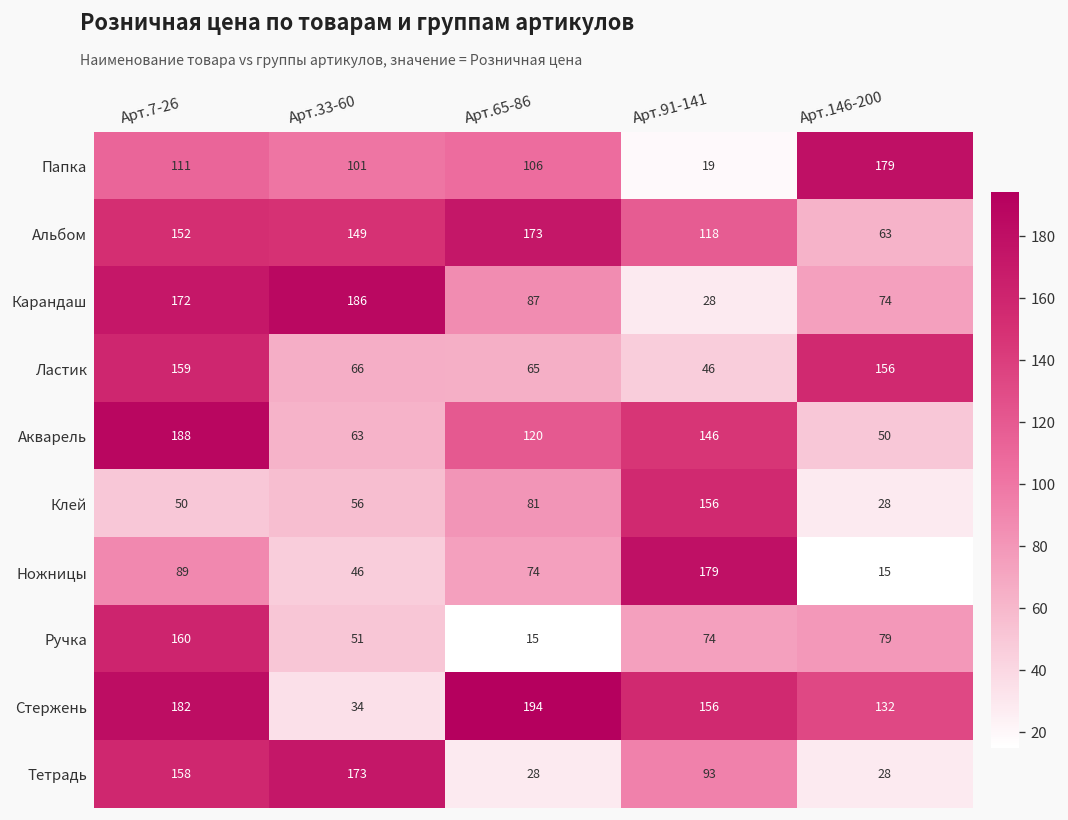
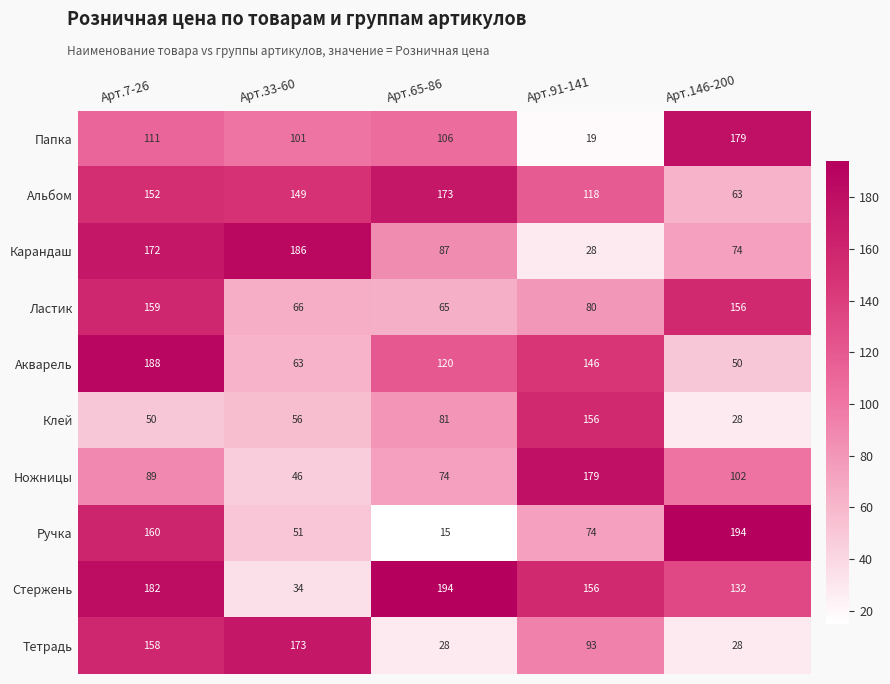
  {
    "Папка": {
      "Арт.7-26": 111,
      "Арт.33-60": 101,
      "Арт.65-86": 106,
      "Арт.91-141": 19,
      "Арт.146-200": 179
    },
    "Альбом": {
      "Арт.7-26": 152,
      "Арт.33-60": 149,
      "Арт.65-86": 173,
      "Арт.91-141": 118,
      "Арт.146-200": 63
    },
    "Карандаш": {
      "Арт.7-26": 172,
      "Арт.33-60": 186,
      "Арт.65-86": 87,
      "Арт.91-141": 28,
      "Арт.146-200": 74
    },
    "Ластик": {
      "Арт.7-26": 159,
      "Арт.33-60": 66,
      "Арт.65-86": 65,
-     "Арт.91-141": 46,
+     "Арт.91-141": 80,
      "Арт.146-200": 156
    },
    "Акварель": {
      "Арт.7-26": 188,
      "Арт.33-60": 63,
      "Арт.65-86": 120,
      "Арт.91-141": 146,
      "Арт.146-200": 50
    },
    "Клей": {
      "Арт.7-26": 50,
      "Арт.33-60": 56,
      "Арт.65-86": 81,
      "Арт.91-141": 156,
      "Арт.146-200": 28
    },
    "Ножницы": {
      "Арт.7-26": 89,
      "Арт.33-60": 46,
      "Арт.65-86": 74,
      "Арт.91-141": 179,
-     "Арт.146-200": 15
+     "Арт.146-200": 102
    },
    "Ручка": {
      "Арт.7-26": 160,
      "Арт.33-60": 51,
      "Арт.65-86": 15,
      "Арт.91-141": 74,
-     "Арт.146-200": 79
+     "Арт.146-200": 194
    },
    "Стержень": {
      "Арт.7-26": 182,
      "Арт.33-60": 34,
      "Арт.65-86": 194,
      "Арт.91-141": 156,
      "Арт.146-200": 132
    },
    "Тетрадь": {
      "Арт.7-26": 158,
      "Арт.33-60": 173,
      "Арт.65-86": 28,
      "Арт.91-141": 93,
      "Арт.146-200": 28
    }
  }
